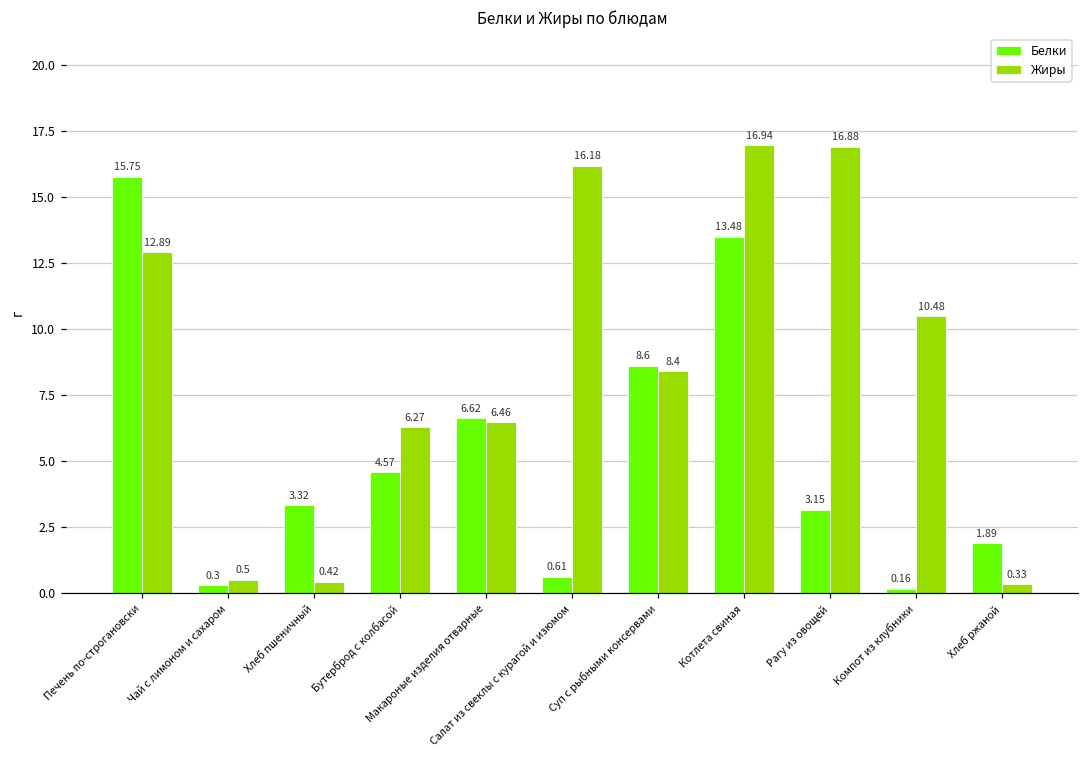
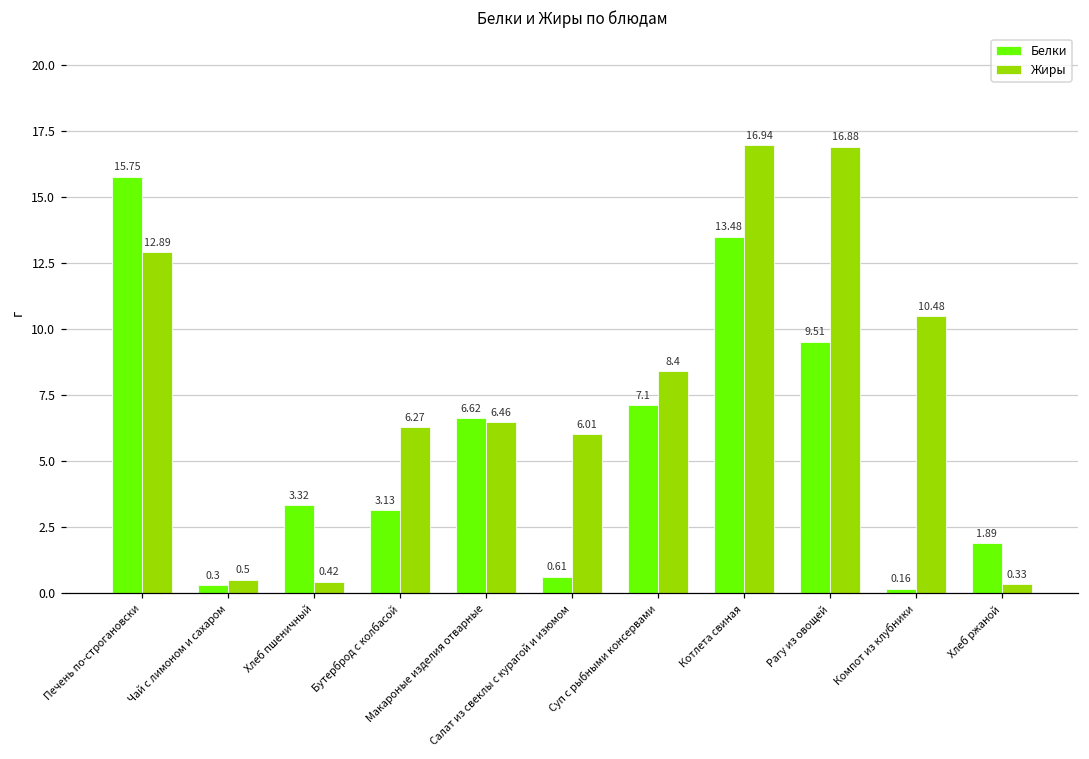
  {
    "Белки": {
      "Печень по-строгановски": 15.75,
      "Чай с лимоном и сахаром": 0.3,
      "Хлеб пшеничный": 3.32,
-     "Бутерброд с колбасой": 4.57,
+     "Бутерброд с колбасой": 3.13,
      "Макароные изделия отварные": 6.62,
      "Салат из свеклы с курагой и изюмом": 0.61,
-     "Суп с рыбными консервами": 8.6,
+     "Суп с рыбными консервами": 7.1,
      "Котлета свиная": 13.48,
-     "Рагу из овощей": 3.15,
+     "Рагу из овощей": 9.51,
      "Компот из клубники": 0.16,
      "Хлеб ржаной": 1.89
    },
    "Жиры": {
      "Печень по-строгановски": 12.89,
      "Чай с лимоном и сахаром": 0.5,
      "Хлеб пшеничный": 0.42,
      "Бутерброд с колбасой": 6.27,
      "Макароные изделия отварные": 6.46,
-     "Салат из свеклы с курагой и изюмом": 16.18,
+     "Салат из свеклы с курагой и изюмом": 6.01,
      "Суп с рыбными консервами": 8.4,
      "Котлета свиная": 16.94,
      "Рагу из овощей": 16.88,
      "Компот из клубники": 10.48,
      "Хлеб ржаной": 0.33
    }
  }
